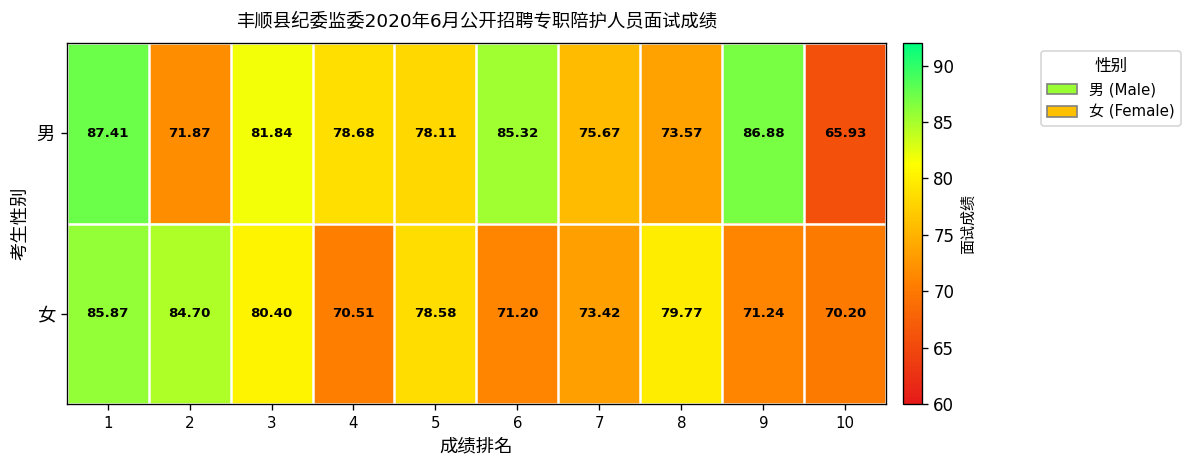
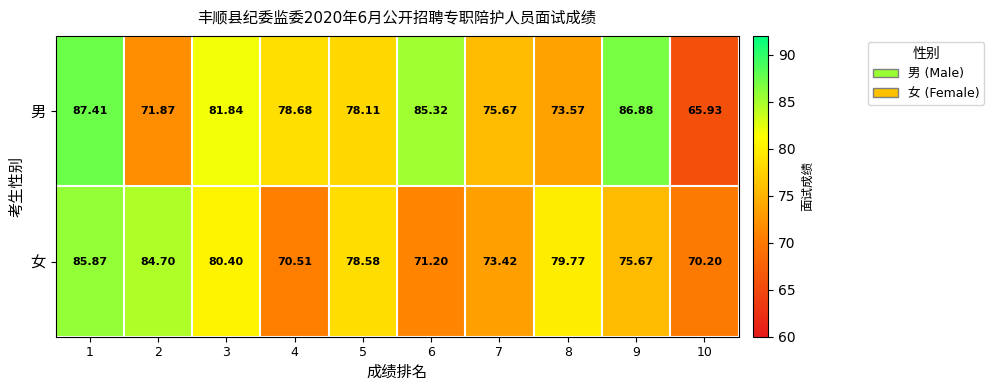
  {
    "男": {
      "1": 87.41,
      "2": 71.87,
      "3": 81.84,
      "4": 78.68,
      "5": 78.11,
      "6": 85.32,
      "7": 75.67,
      "8": 73.57,
      "9": 86.88,
      "10": 65.93
    },
    "女": {
      "1": 85.87,
      "2": 84.70,
      "3": 80.40,
      "4": 70.51,
      "5": 78.58,
      "6": 71.20,
      "7": 73.42,
      "8": 79.77,
-     "9": 71.24,
+     "9": 75.67,
      "10": 70.20
    }
  }
